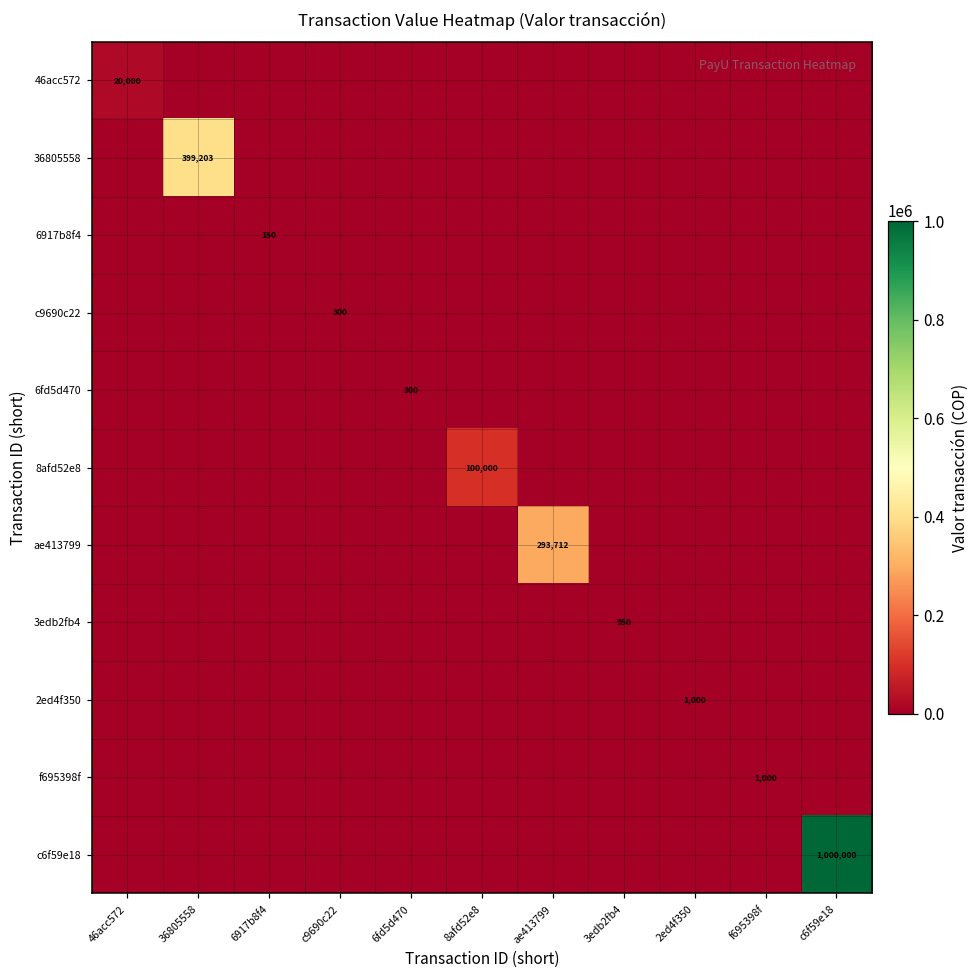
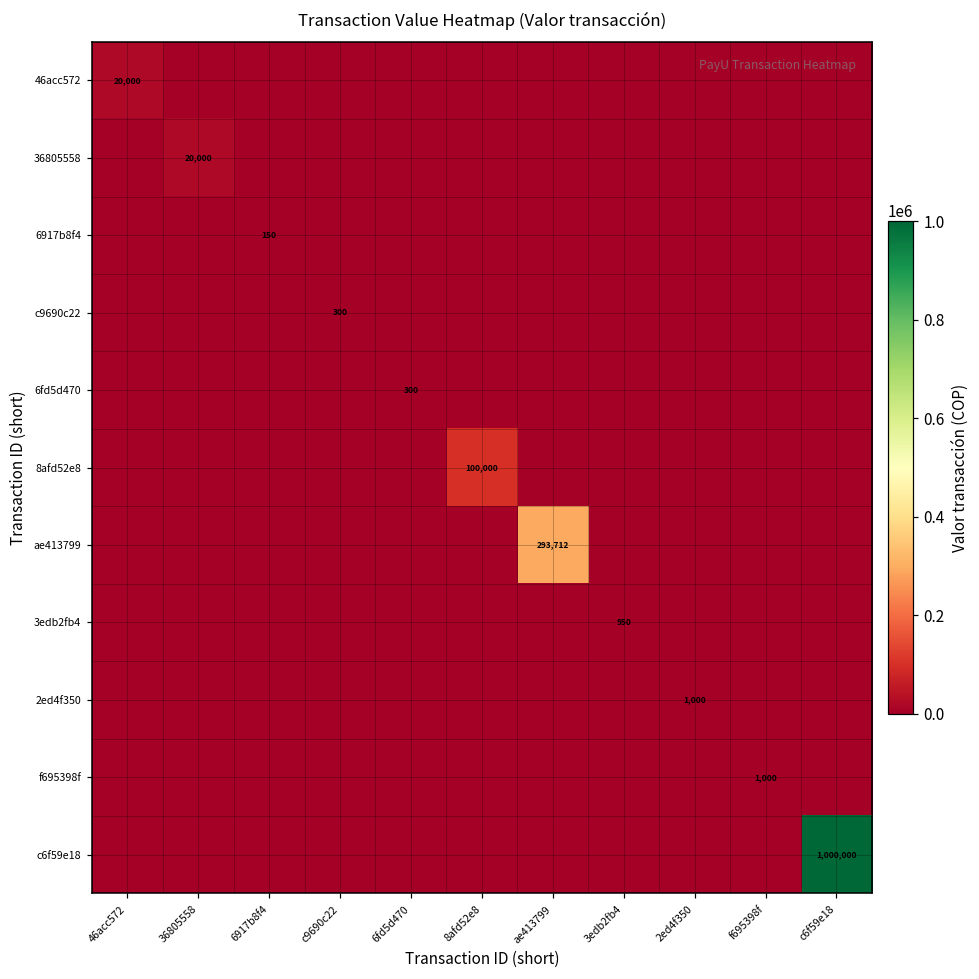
  {
    "46acc572": {
      "46acc572": "20,000"
    },
    "36805558": {
-     "36805558": "399,203"
+     "36805558": "20,000"
    },
    "6917b8f4": {
      "6917b8f4": "150"
    },
    "c9690c22": {
      "c9690c22": "300"
    },
    "6fd5d470": {
      "6fd5d470": "300"
    },
    "8afd52e8": {
      "8afd52e8": "100,000"
    },
    "ae413799": {
      "ae413799": "293,712"
    },
    "3edb2fb4": {
      "3edb2fb4": "950"
    },
    "2ed4f350": {
      "2ed4f350": "1,000"
    },
    "f695398f": {
      "f695398f": "1,000"
    },
    "c6f59e18": {
      "c6f59e18": "1,000,000"
    }
  }
